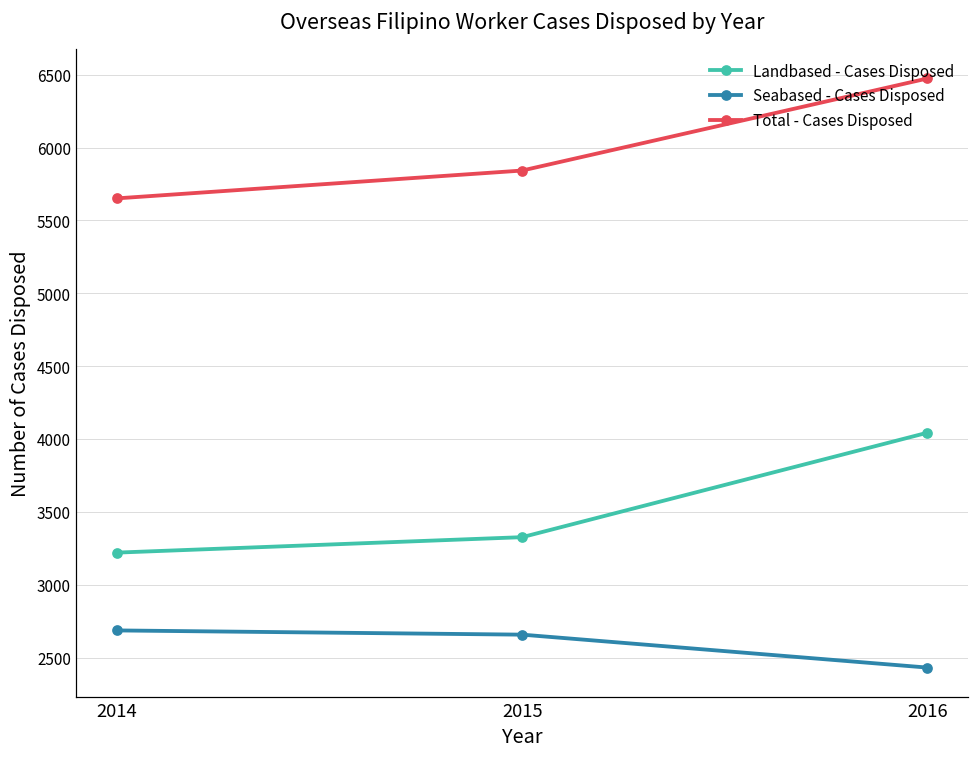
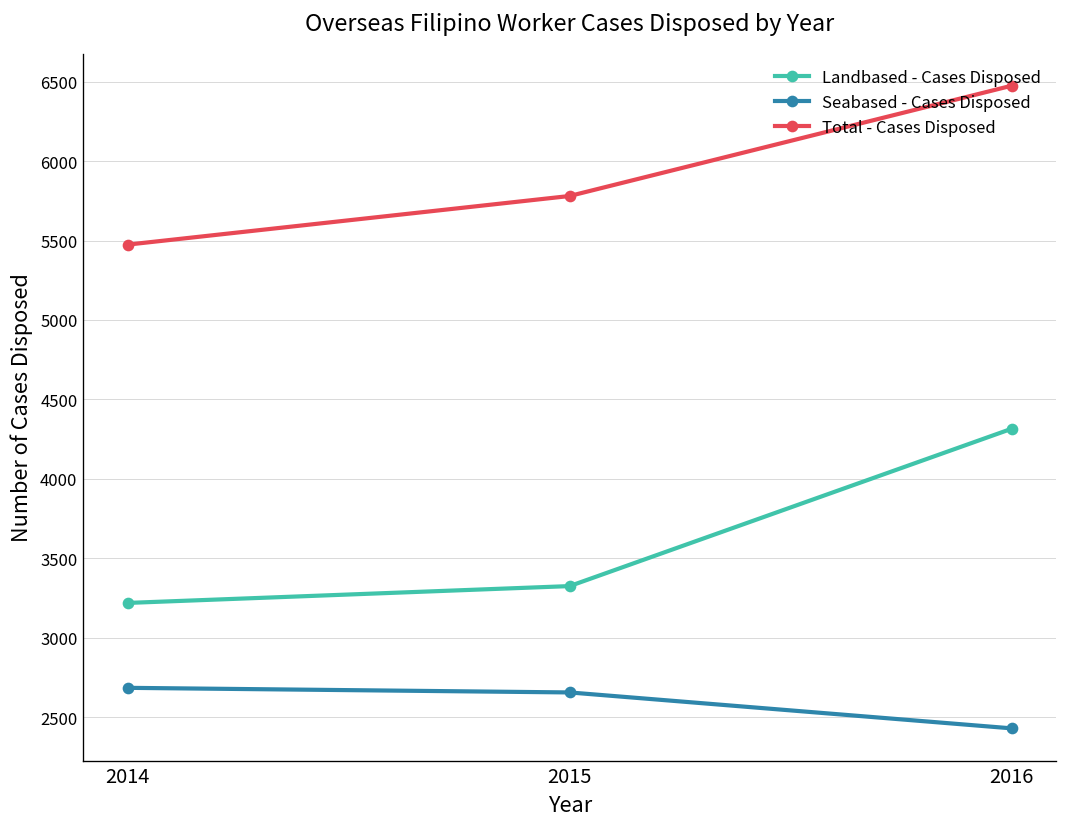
  {
    "Landbased - Cases Disposed": {
      "2014": 3220,
      "2015": 3330,
-     "2016": 4040
+     "2016": 4320
    },
    "Seabased - Cases Disposed": {
      "2014": 2690,
      "2015": 2660,
      "2016": 2430
    },
    "Total - Cases Disposed": {
-     "2014": 5650,
-     "2015": 5840,
+     "2014": 5470,
+     "2015": 5780,
      "2016": 6470
    }
  }
